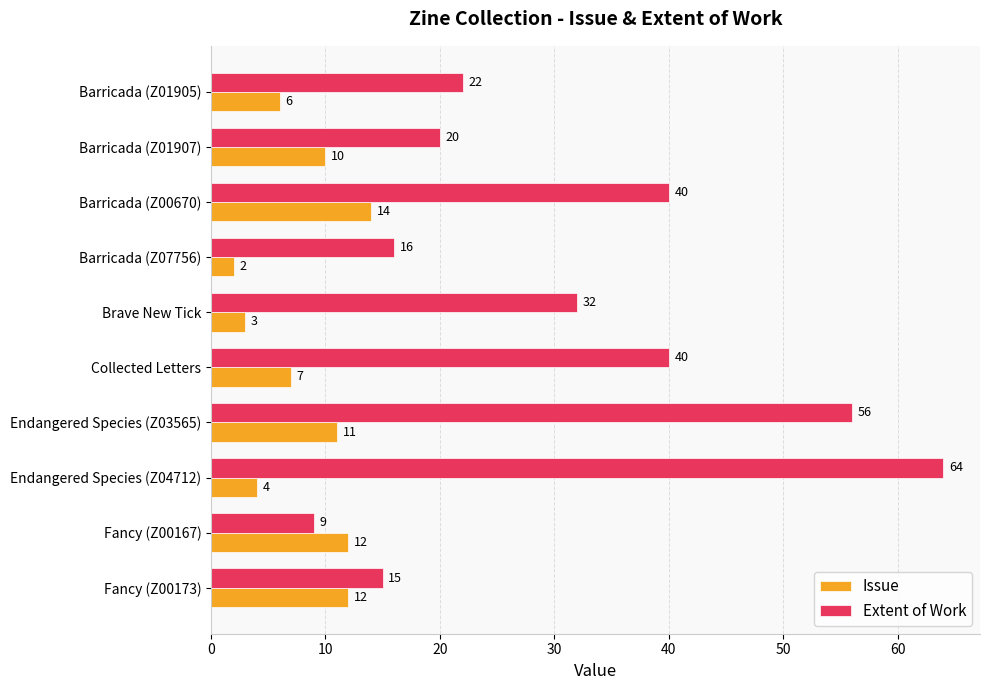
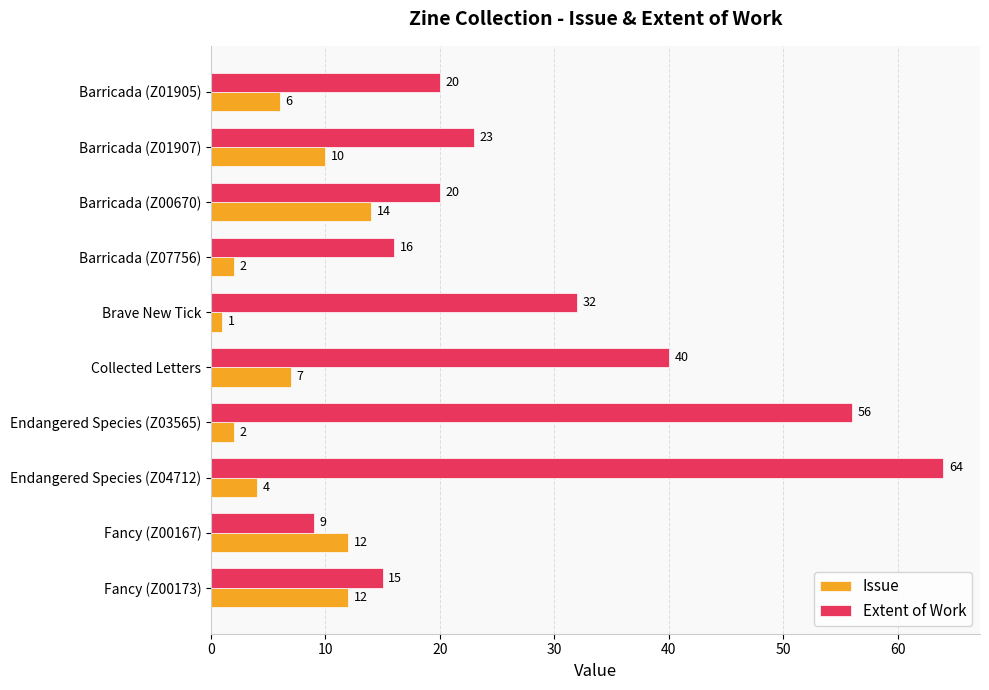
  {
    "Issue": {
      "Barricada (Z01905)": 6,
      "Barricada (Z01907)": 10,
      "Barricada (Z00670)": 14,
      "Barricada (Z07756)": 2,
-     "Brave New Tick": 3,
+     "Brave New Tick": 1,
      "Collected Letters": 7,
-     "Endangered Species (Z03565)": 11,
+     "Endangered Species (Z03565)": 2,
      "Endangered Species (Z04712)": 4,
      "Fancy (Z00167)": 12,
      "Fancy (Z00173)": 12
    },
    "Extent of Work": {
-     "Barricada (Z01905)": 22,
-     "Barricada (Z01907)": 20,
-     "Barricada (Z00670)": 40,
+     "Barricada (Z01905)": 20,
+     "Barricada (Z01907)": 23,
+     "Barricada (Z00670)": 20,
      "Barricada (Z07756)": 16,
      "Brave New Tick": 32,
      "Collected Letters": 40,
      "Endangered Species (Z03565)": 56,
      "Endangered Species (Z04712)": 64,
      "Fancy (Z00167)": 9,
      "Fancy (Z00173)": 15
    }
  }
